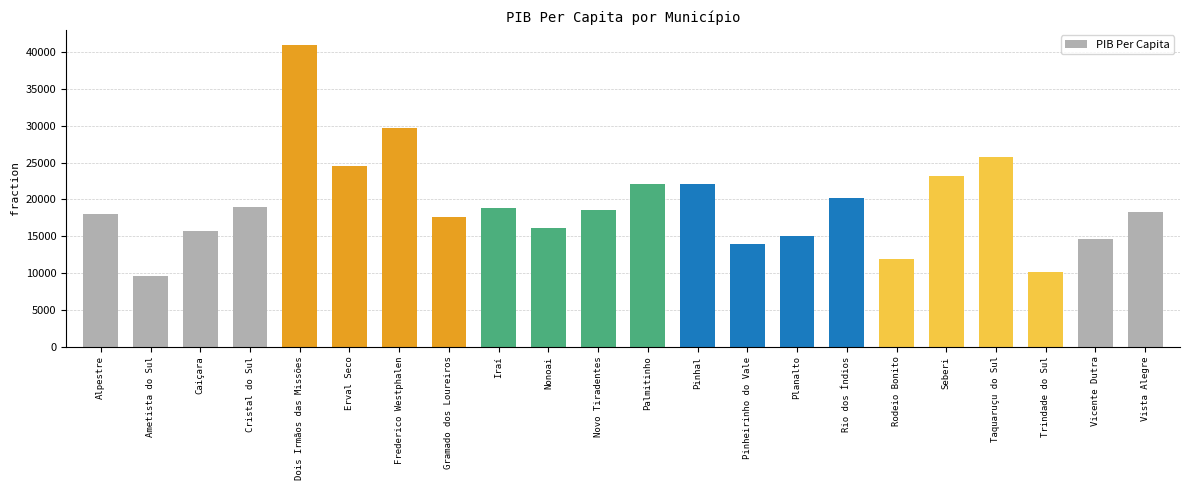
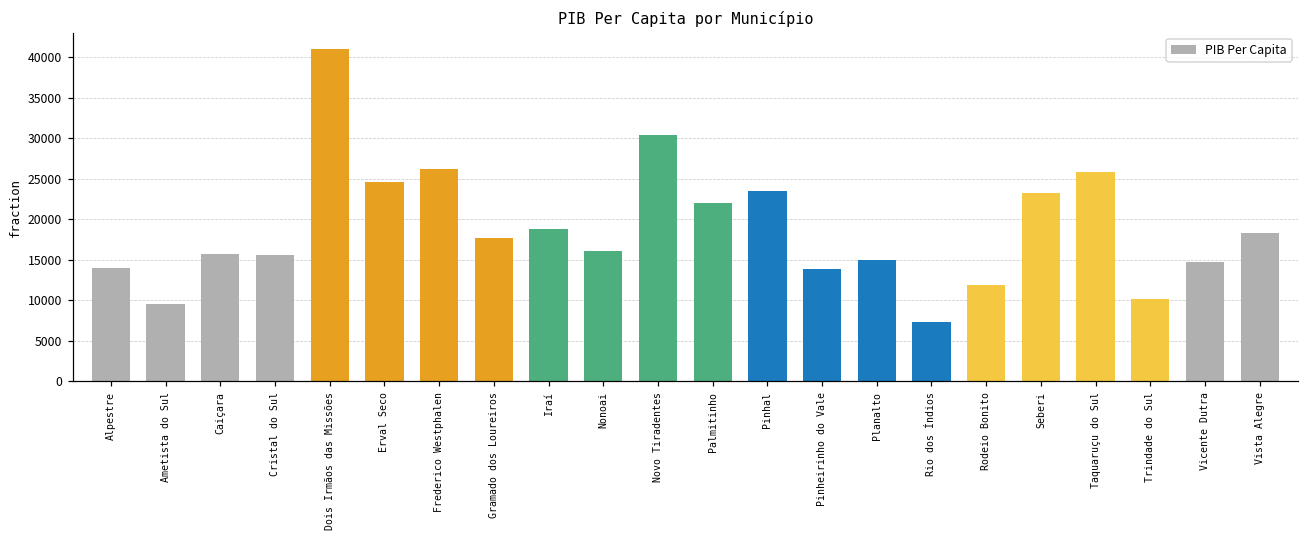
  {
-   "Alpestre": 18000,
+   "Alpestre": 14000,
    "Ametista do Sul": 10000,
    "Caiçara": 16000,
-   "Cristal do Sul": 19000,
+   "Cristal do Sul": 16000,
    "Dois Irmãos das Missões": 41000,
    "Erval Seco": 25000,
-   "Frederico Westphalen": 30000,
+   "Frederico Westphalen": 26000,
    "Gramado dos Loureiros": 18000,
    "Iraí": 19000,
    "Nonoai": 16000,
-   "Novo Tiradentes": 19000,
+   "Novo Tiradentes": 30000,
    "Palmitinho": 22000,
-   "Pinhal": 22000,
+   "Pinhal": 23000,
    "Pinheirinho do Vale": 14000,
    "Planalto": 15000,
-   "Rio dos Índios": 20000,
+   "Rio dos Índios": 7000,
    "Rodeio Bonito": 12000,
    "Seberi": 23000,
    "Taquaruçu do Sul": 26000,
    "Trindade do Sul": 10000,
    "Vicente Dutra": 15000,
    "Vista Alegre": 18000
  }
